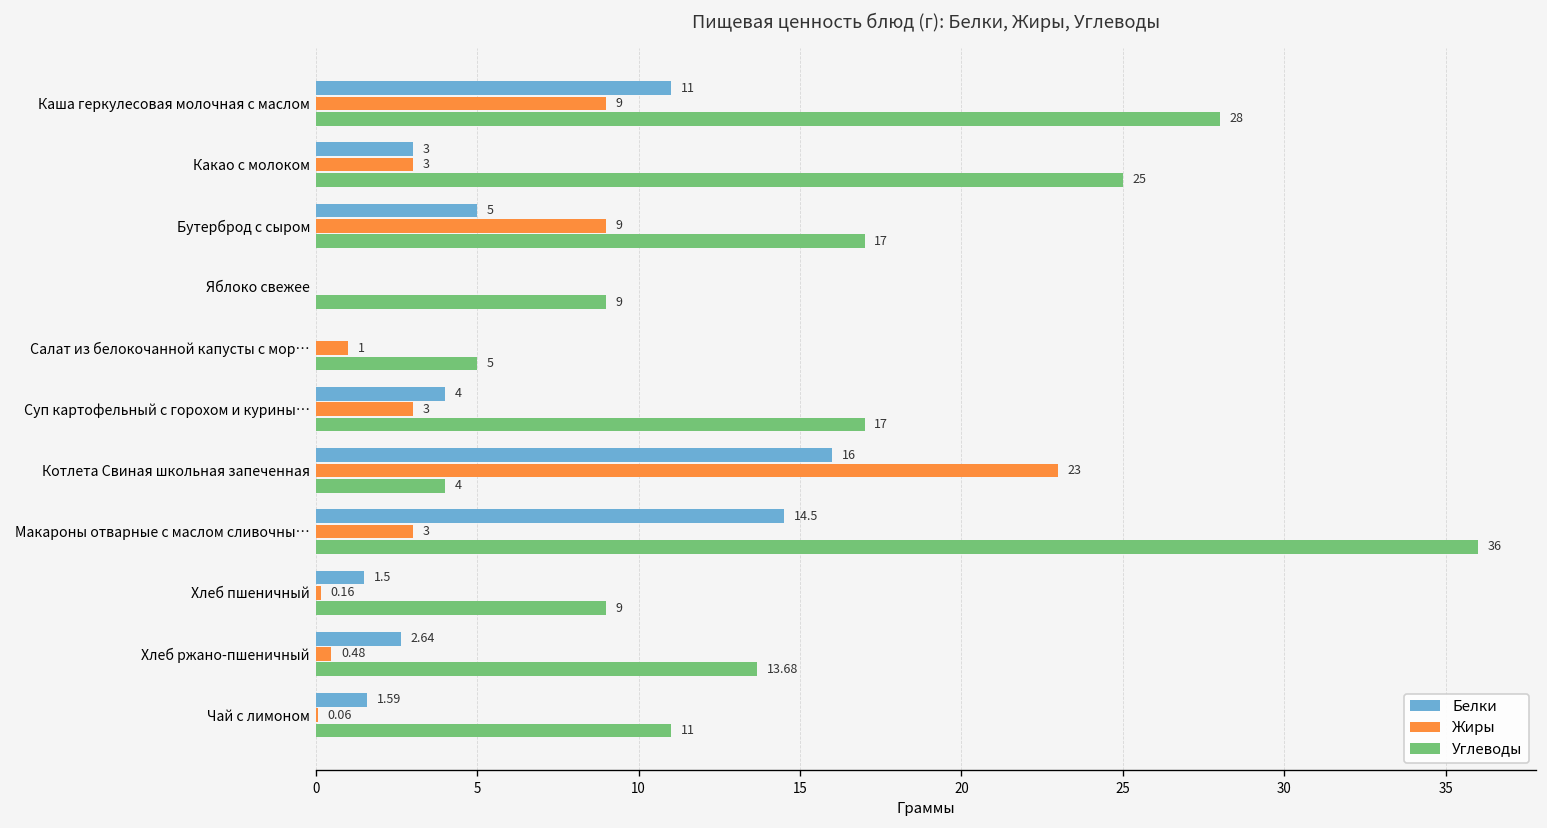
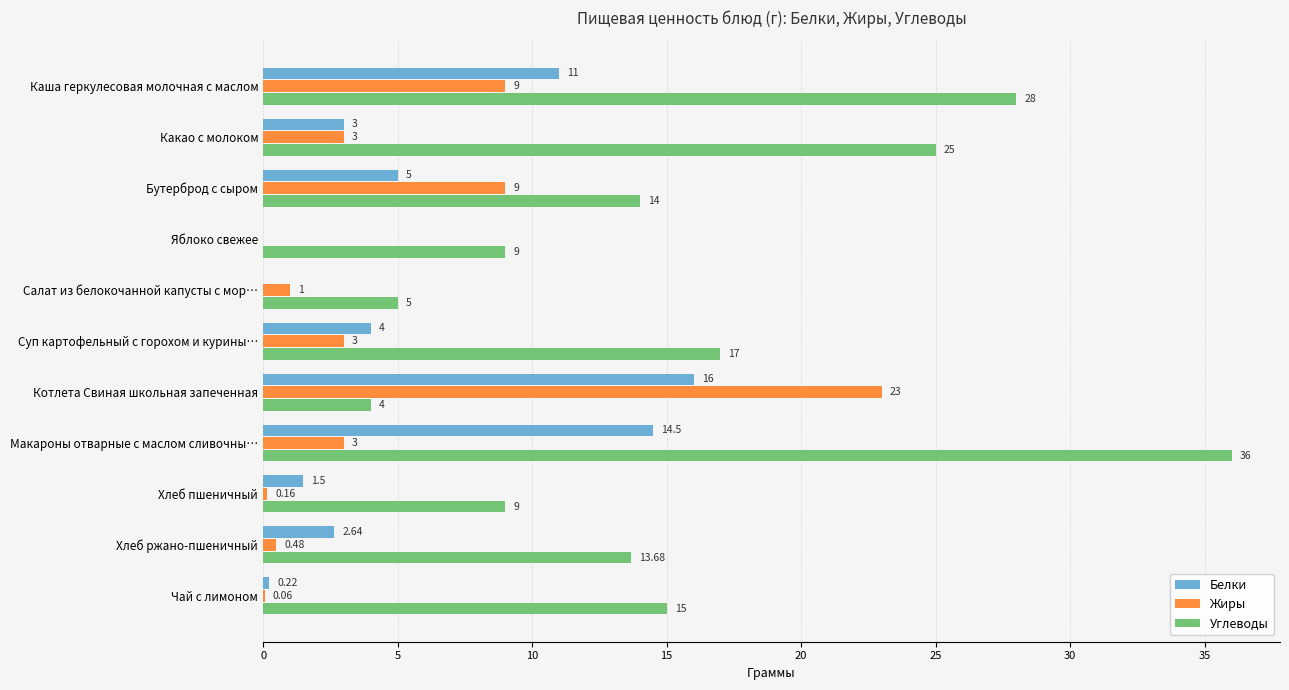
  {
    "Белки": {
      "Каша геркулесовая молочная с маслом": 11,
      "Какао с молоком": 3,
      "Бутерброд с сыром": 5,
      "Суп картофельный с горохом и курины…": 4,
      "Котлета Свиная школьная запеченная": 16,
      "Макароны отварные с маслом сливочны…": 14.5,
      "Хлеб пшеничный": 1.5,
      "Хлеб ржано-пшеничный": 2.64,
-     "Чай с лимоном": 1.59
+     "Чай с лимоном": 0.22
    },
    "Жиры": {
      "Каша геркулесовая молочная с маслом": 9,
      "Какао с молоком": 3,
      "Бутерброд с сыром": 9,
      "Салат из белокочанной капусты с мор…": 1,
      "Суп картофельный с горохом и курины…": 3,
      "Котлета Свиная школьная запеченная": 23,
      "Макароны отварные с маслом сливочны…": 3,
      "Хлеб пшеничный": 0.16,
      "Хлеб ржано-пшеничный": 0.48,
      "Чай с лимоном": 0.06
    },
    "Углеводы": {
      "Каша геркулесовая молочная с маслом": 28,
      "Какао с молоком": 25,
-     "Бутерброд с сыром": 17,
+     "Бутерброд с сыром": 14,
      "Яблоко свежее": 9,
      "Салат из белокочанной капусты с мор…": 5,
      "Суп картофельный с горохом и курины…": 17,
      "Котлета Свиная школьная запеченная": 4,
      "Макароны отварные с маслом сливочны…": 36,
      "Хлеб пшеничный": 9,
      "Хлеб ржано-пшеничный": 13.68,
-     "Чай с лимоном": 11
+     "Чай с лимоном": 15
    }
  }
